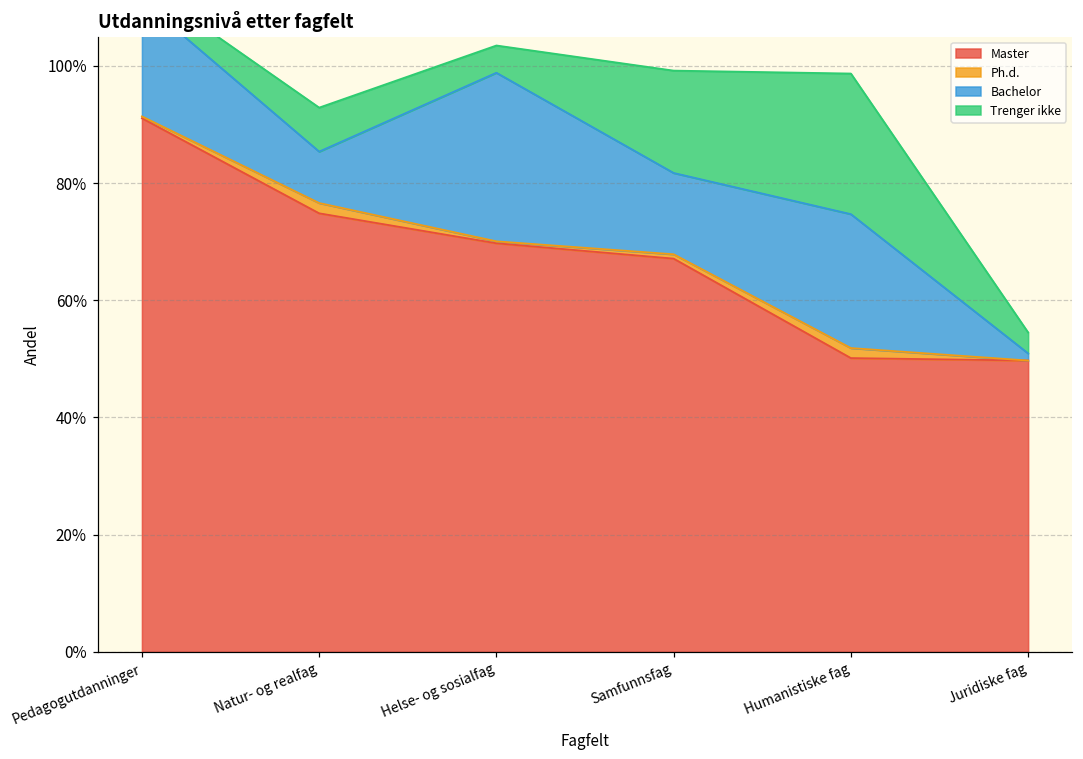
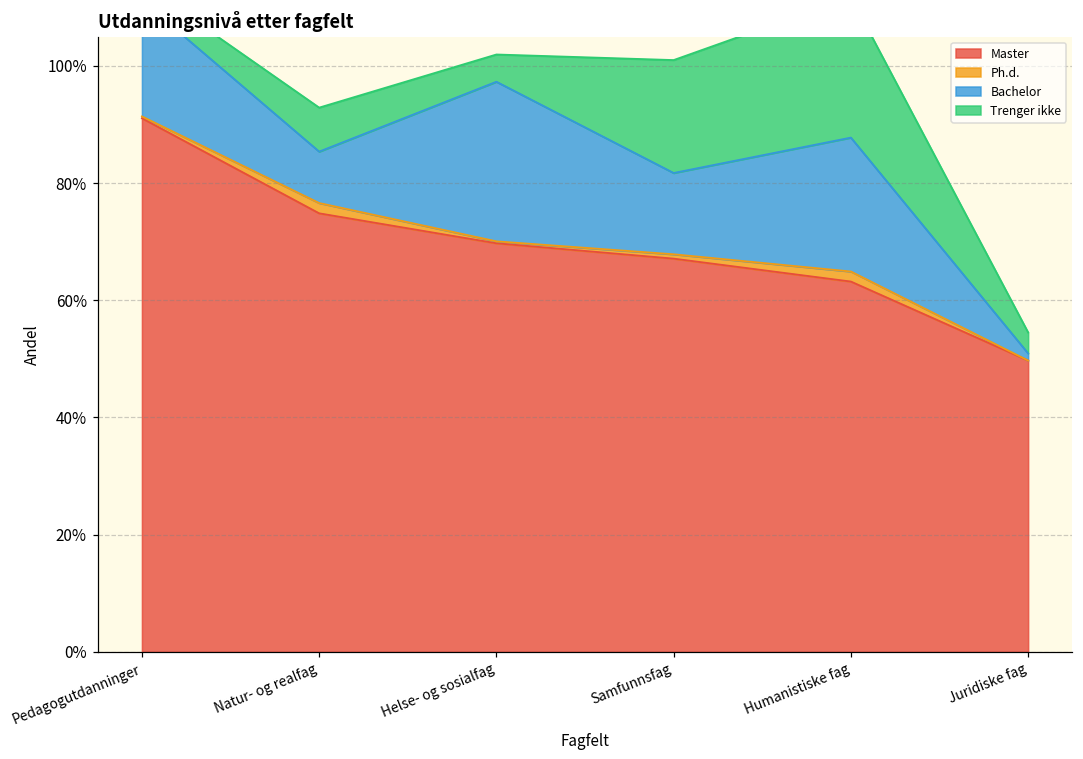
  {
    "Master": {
      "Natur- og realfag": "75%",
      "Samfunnsfag": "67%",
-     "Humanistiske fag": "50%"
+     "Humanistiske fag": "63%"
    },
    "Ph.d.": {
      "Natur- og realfag": "2%",
      "Samfunnsfag": "1%",
      "Humanistiske fag": "2%"
    },
    "Bachelor": {
      "Natur- og realfag": "9%",
-     "Helse- og sosialfag": "29%",
+     "Helse- og sosialfag": "27%",
      "Samfunnsfag": "14%",
      "Humanistiske fag": "23%",
      "Juridiske fag": "1%"
    },
    "Trenger ikke": {
      "Natur- og realfag": "8%",
      "Helse- og sosialfag": "5%",
-     "Samfunnsfag": "17%",
+     "Samfunnsfag": "19%",
      "Juridiske fag": "4%"
    }
  }
